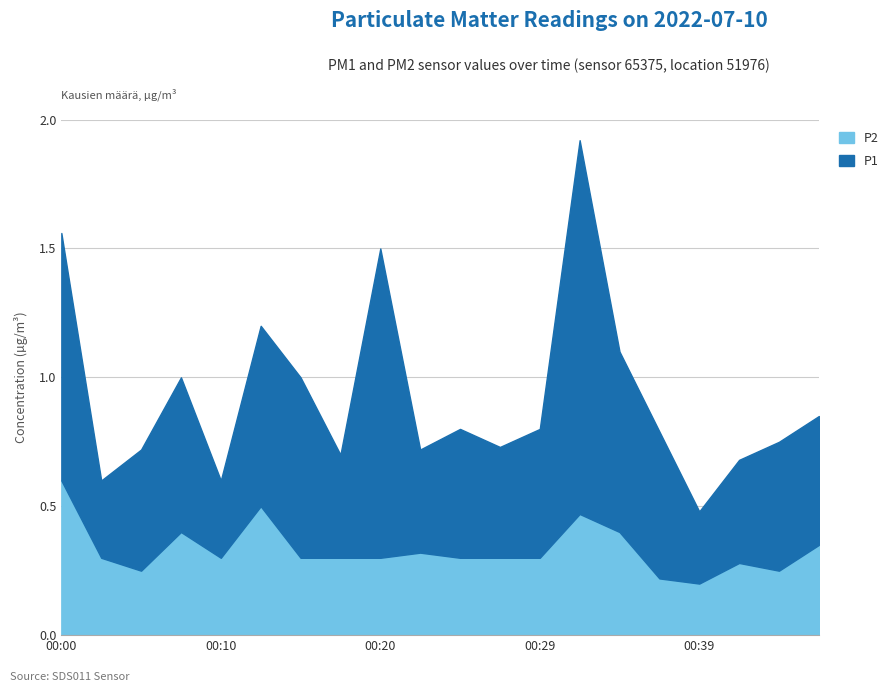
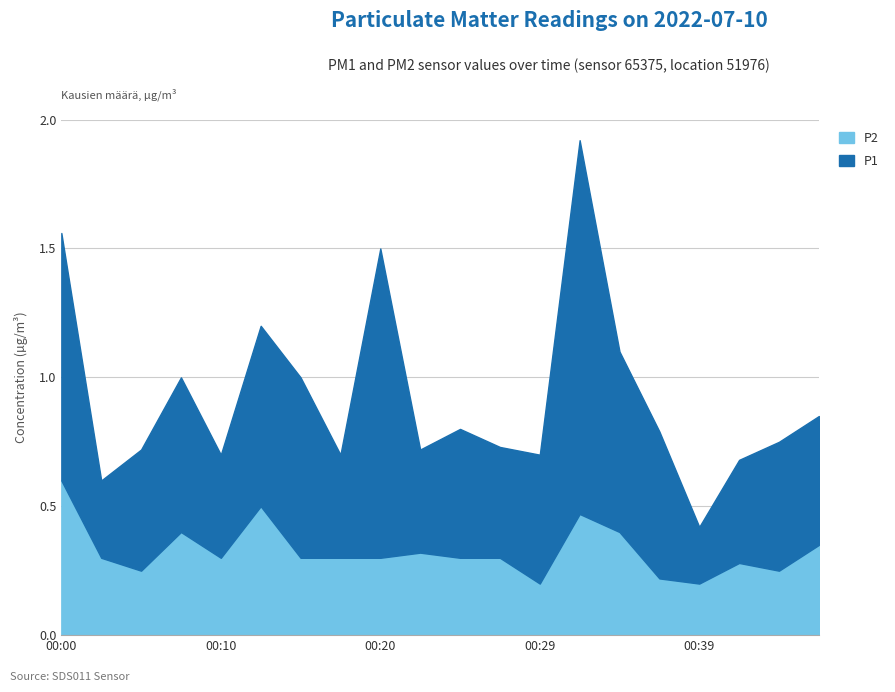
  {
    "P2": {
-     "00:29": 0.3
+     "00:29": 0.2
    },
    "P1": {
      "00:00": 0.96,
-     "00:10": 0.3,
+     "00:10": 0.4,
      "00:20": 1.20,
      "00:29": 0.50,
-     "00:39": 0.28
+     "00:39": 0.22
    }
  }
